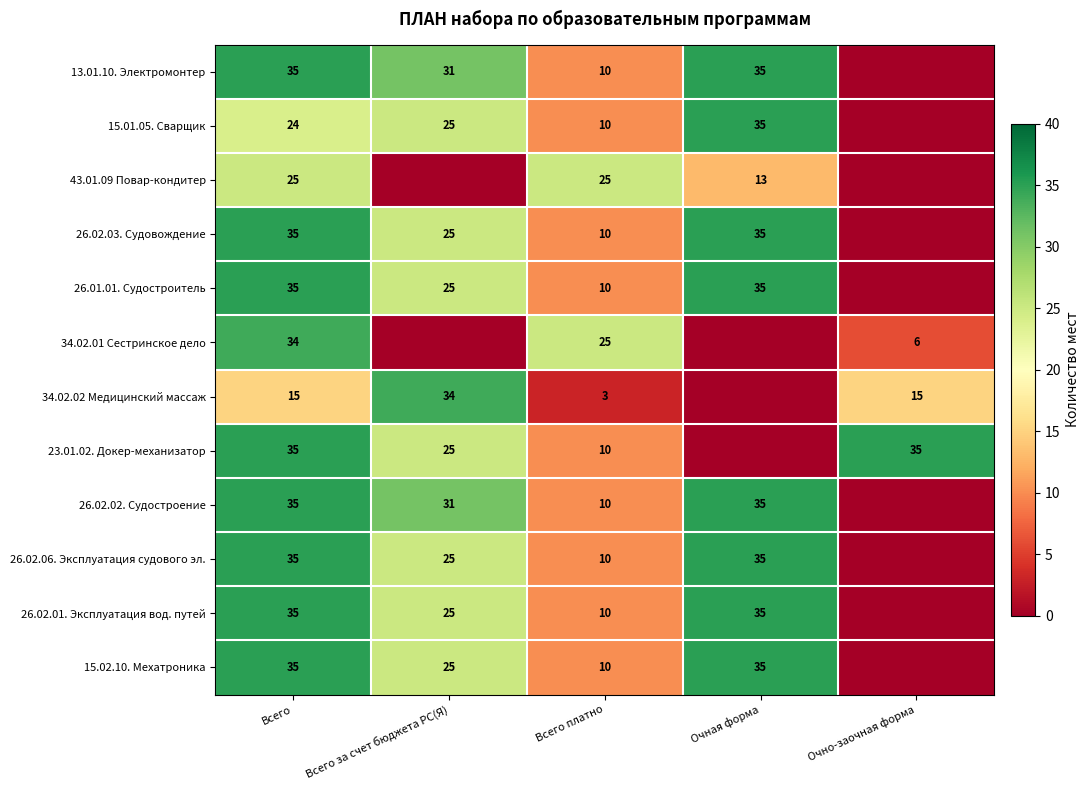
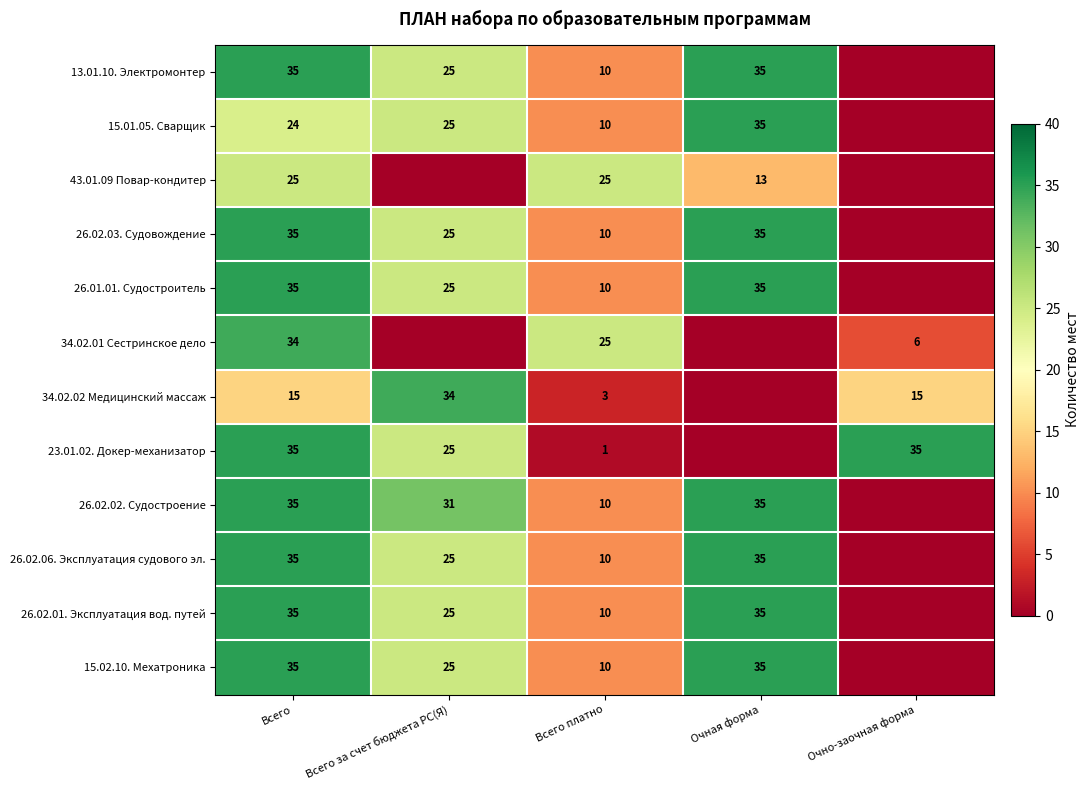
  {
    "13.01.10. Электромонтер": {
      "Всего": 35,
-     "Всего за счет бюджета РС(Я)": 31,
+     "Всего за счет бюджета РС(Я)": 25,
      "Всего платно": 10,
      "Очная форма": 35
    },
    "15.01.05. Сварщик": {
      "Всего": 24,
      "Всего за счет бюджета РС(Я)": 25,
      "Всего платно": 10,
      "Очная форма": 35
    },
    "43.01.09 Повар-кондитер": {
      "Всего": 25,
      "Всего платно": 25,
      "Очная форма": 13
    },
    "26.02.03. Судовождение": {
      "Всего": 35,
      "Всего за счет бюджета РС(Я)": 25,
      "Всего платно": 10,
      "Очная форма": 35
    },
    "26.01.01. Судостроитель": {
      "Всего": 35,
      "Всего за счет бюджета РС(Я)": 25,
      "Всего платно": 10,
      "Очная форма": 35
    },
    "34.02.01 Сестринское дело": {
      "Всего": 34,
      "Всего платно": 25,
      "Очно-заочная форма": 6
    },
    "34.02.02 Медицинский массаж": {
      "Всего": 15,
      "Всего за счет бюджета РС(Я)": 34,
      "Всего платно": 3,
      "Очно-заочная форма": 15
    },
    "23.01.02. Докер-механизатор": {
      "Всего": 35,
      "Всего за счет бюджета РС(Я)": 25,
-     "Всего платно": 10,
+     "Всего платно": 1,
      "Очно-заочная форма": 35
    },
    "26.02.02. Судостроение": {
      "Всего": 35,
      "Всего за счет бюджета РС(Я)": 31,
      "Всего платно": 10,
      "Очная форма": 35
    },
    "26.02.06. Эксплуатация судового эл.": {
      "Всего": 35,
      "Всего за счет бюджета РС(Я)": 25,
      "Всего платно": 10,
      "Очная форма": 35
    },
    "26.02.01. Эксплуатация вод. путей": {
      "Всего": 35,
      "Всего за счет бюджета РС(Я)": 25,
      "Всего платно": 10,
      "Очная форма": 35
    },
    "15.02.10. Мехатроника": {
      "Всего": 35,
      "Всего за счет бюджета РС(Я)": 25,
      "Всего платно": 10,
      "Очная форма": 35
    }
  }
